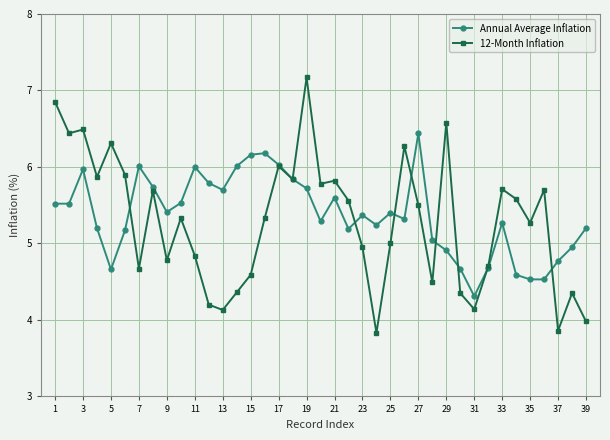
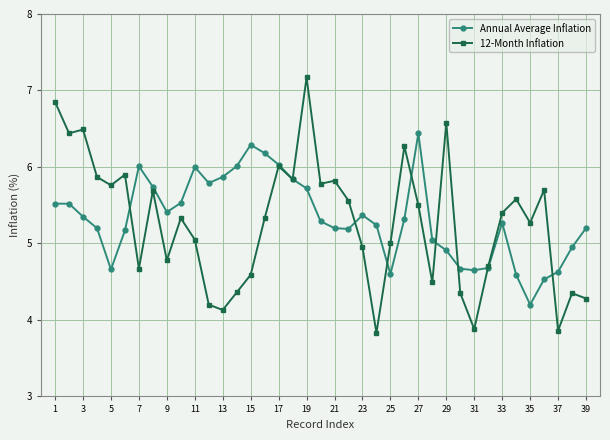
  {
    "Annual Average Inflation": {
      "1": 5.5,
-     "3": 6.0,
+     "3": 5.4,
      "5": 4.7,
      "7": 6.0,
      "9": 5.4,
      "11": 6.0,
-     "13": 5.7,
-     "15": 6.2,
+     "13": 5.9,
+     "15": 6.3,
      "19": 5.7,
-     "21": 5.6,
+     "21": 5.2,
      "23": 5.4,
-     "25": 5.4,
+     "25": 4.6,
      "27": 6.4,
      "29": 4.9,
-     "31": 4.3,
+     "31": 4.7,
      "33": 5.3,
-     "35": 4.5,
-     "37": 4.8,
+     "35": 4.2,
+     "37": 4.6,
      "39": 5.2
    },
    "12-Month Inflation": {
      "1": 6.9,
      "3": 6.5,
-     "5": 6.3,
+     "5": 5.8,
      "7": 4.7,
      "9": 4.8,
-     "11": 4.8,
+     "11": 5.1,
      "13": 4.1,
      "15": 4.6,
      "19": 7.2,
      "21": 5.8,
      "23": 5.0,
      "25": 5.0,
      "27": 5.5,
      "29": 6.6,
-     "31": 4.1,
-     "33": 5.7,
+     "31": 3.9,
+     "33": 5.4,
      "35": 5.3,
      "37": 3.9,
-     "39": 4.0
+     "39": 4.3
    }
  }
